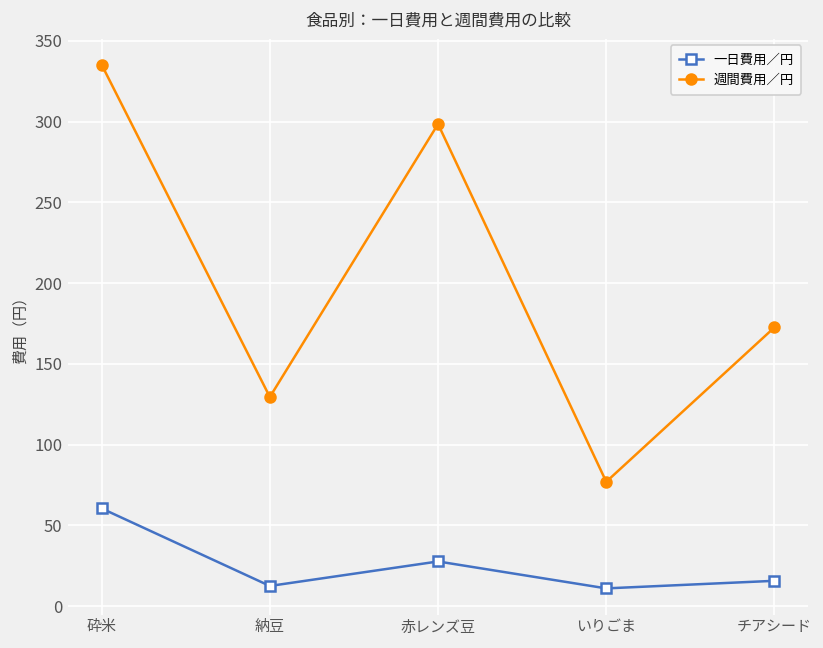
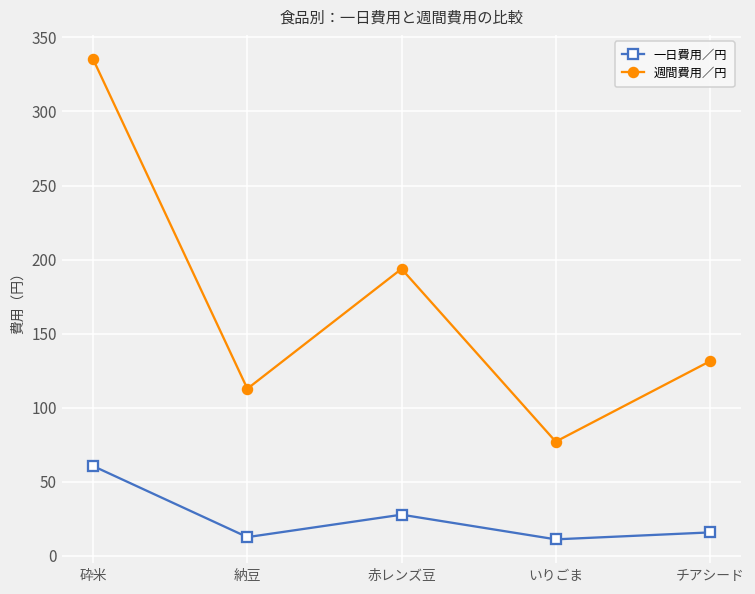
  {
    "一日費用／円": {
      "砕米": 61,
      "納豆": 13,
      "赤レンズ豆": 28,
      "いりごま": 11,
      "チアシード": 16
    },
    "週間費用／円": {
      "砕米": 335,
-     "納豆": 129,
-     "赤レンズ豆": 299,
+     "納豆": 113,
+     "赤レンズ豆": 194,
      "いりごま": 77,
-     "チアシード": 173
+     "チアシード": 131
    }
  }
